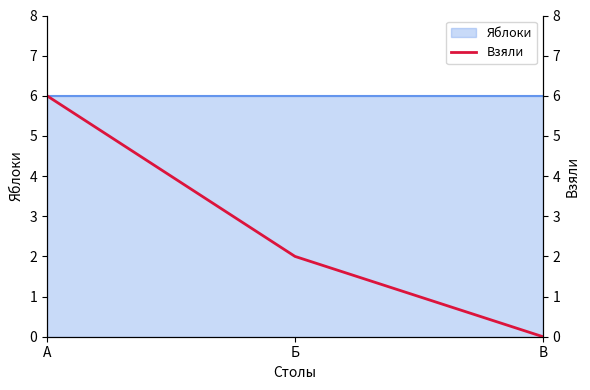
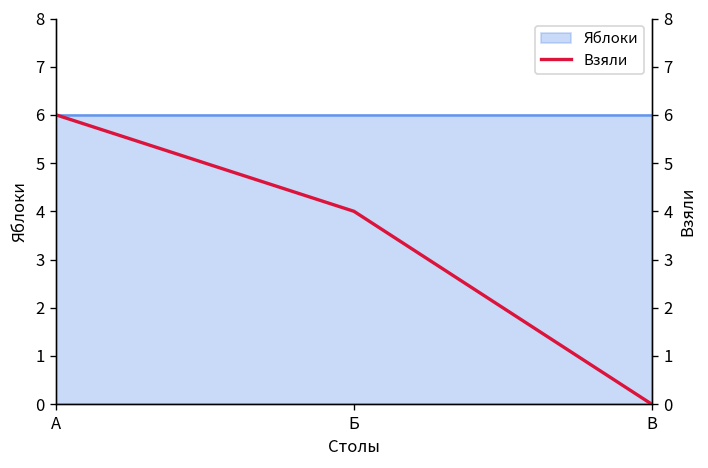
  {
    "Яблоки": {
      "А": 6.0,
      "Б": 6.0,
      "В": 6.0
    },
    "Взяли": {
      "А": 6,
-     "Б": 2,
+     "Б": 4,
      "В": 0
    }
  }
